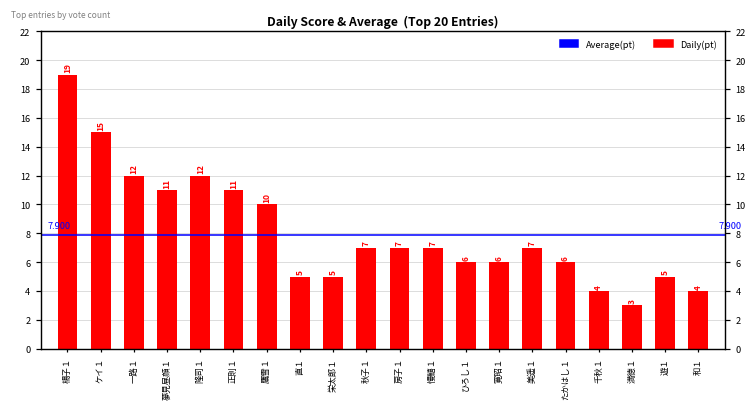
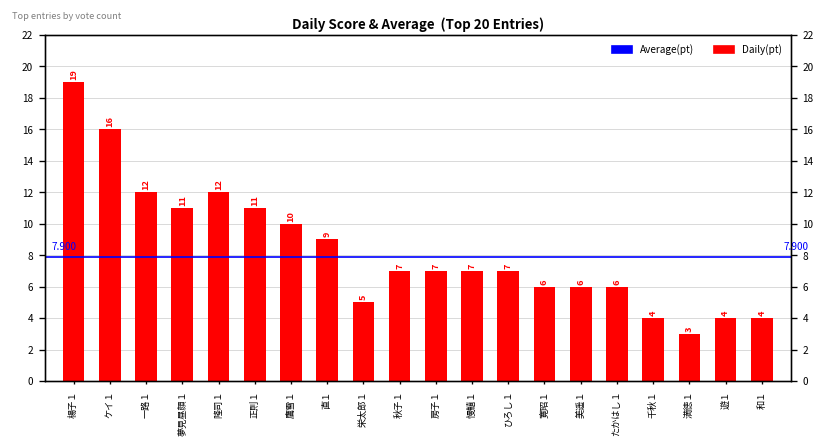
  {
    "楊子１": 19,
-   "ケイ１": 15,
+   "ケイ１": 16,
    "一路１": 12,
    "夢見昼顔１": 11,
    "隆司１": 12,
    "正則１": 11,
    "鷹雪１": 10,
-   "直１": 5,
+   "直１": 9,
    "栄太郎１": 5,
    "秋子１": 7,
    "房子１": 7,
    "慢鱚１": 7,
-   "ひろし１": 6,
+   "ひろし１": 7,
    "寛昭１": 6,
-   "美遥１": 7,
+   "美遥１": 6,
    "たかはし１": 6,
    "千秋１": 4,
    "満徳１": 3,
-   "遊１": 5,
+   "遊１": 4,
    "和１": 4
  }
